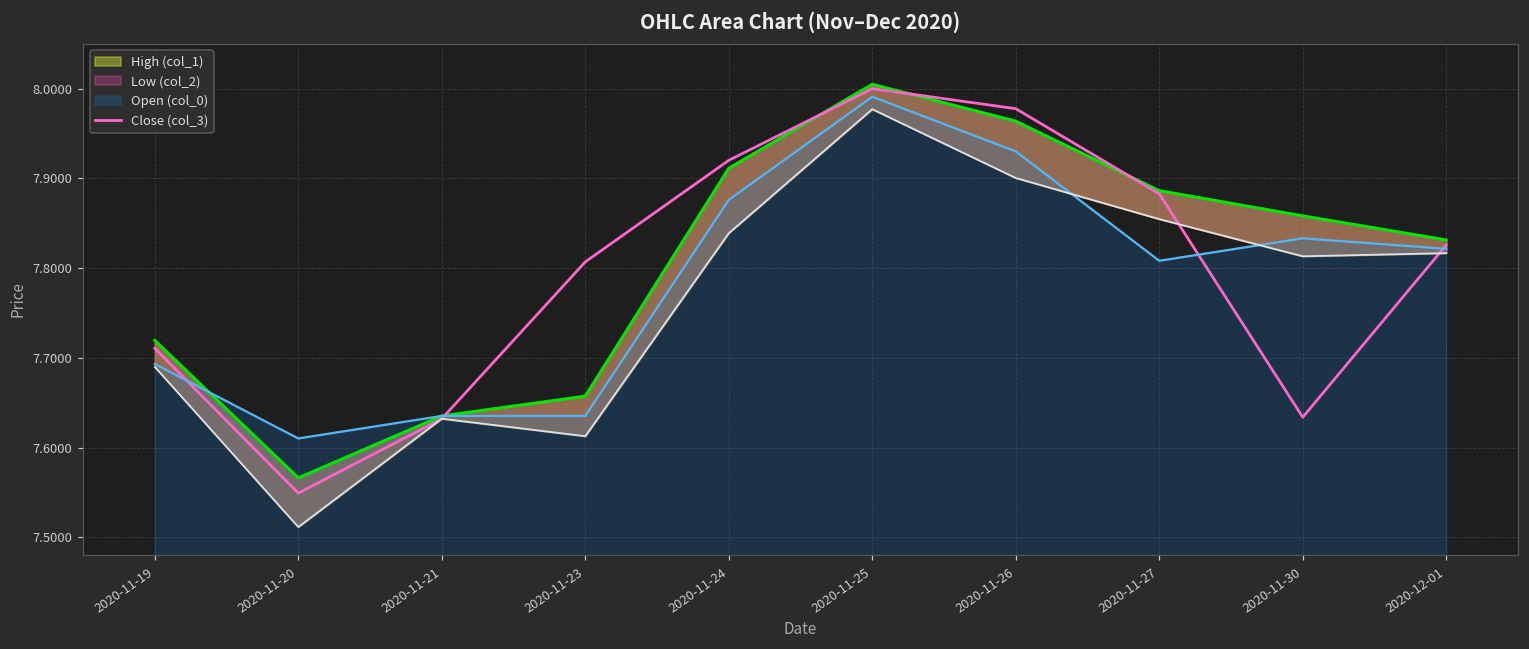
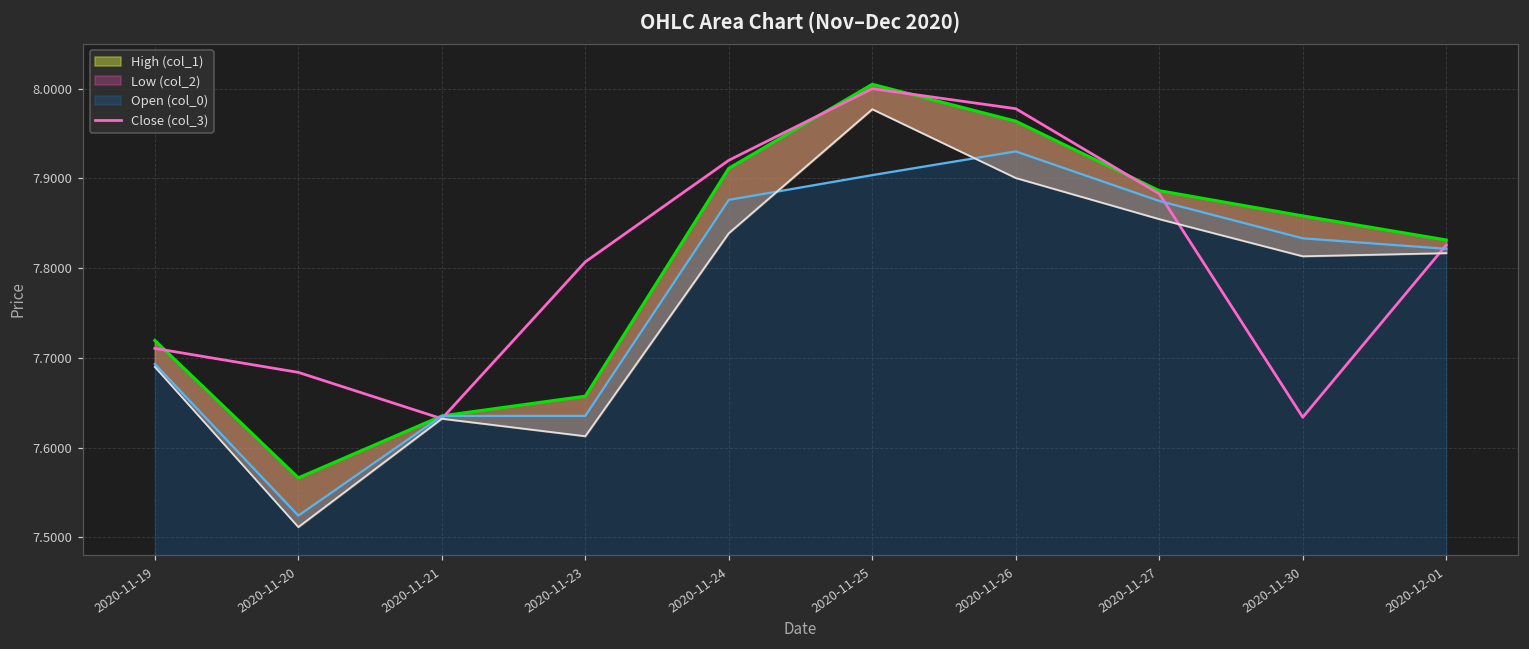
  {
    "Close (col_3)": {
      "2020-11-19": 7.71,
-     "2020-11-20": 7.55,
+     "2020-11-20": 7.68,
      "2020-11-23": 7.81,
      "2020-11-24": 7.92,
      "2020-11-25": 8.00,
      "2020-11-26": 7.98,
      "2020-11-27": 7.88,
      "2020-11-30": 7.63,
      "2020-12-01": 7.83
    },
    "Open (col_0)": {
      "2020-11-19": 7.69,
-     "2020-11-20": 7.61,
+     "2020-11-20": 7.52,
      "2020-11-23": 7.64,
      "2020-11-24": 7.88,
-     "2020-11-25": 7.99,
+     "2020-11-25": 7.90,
      "2020-11-26": 7.93,
-     "2020-11-27": 7.81,
+     "2020-11-27": 7.87,
      "2020-11-30": 7.83,
      "2020-12-01": 7.82
    }
  }
